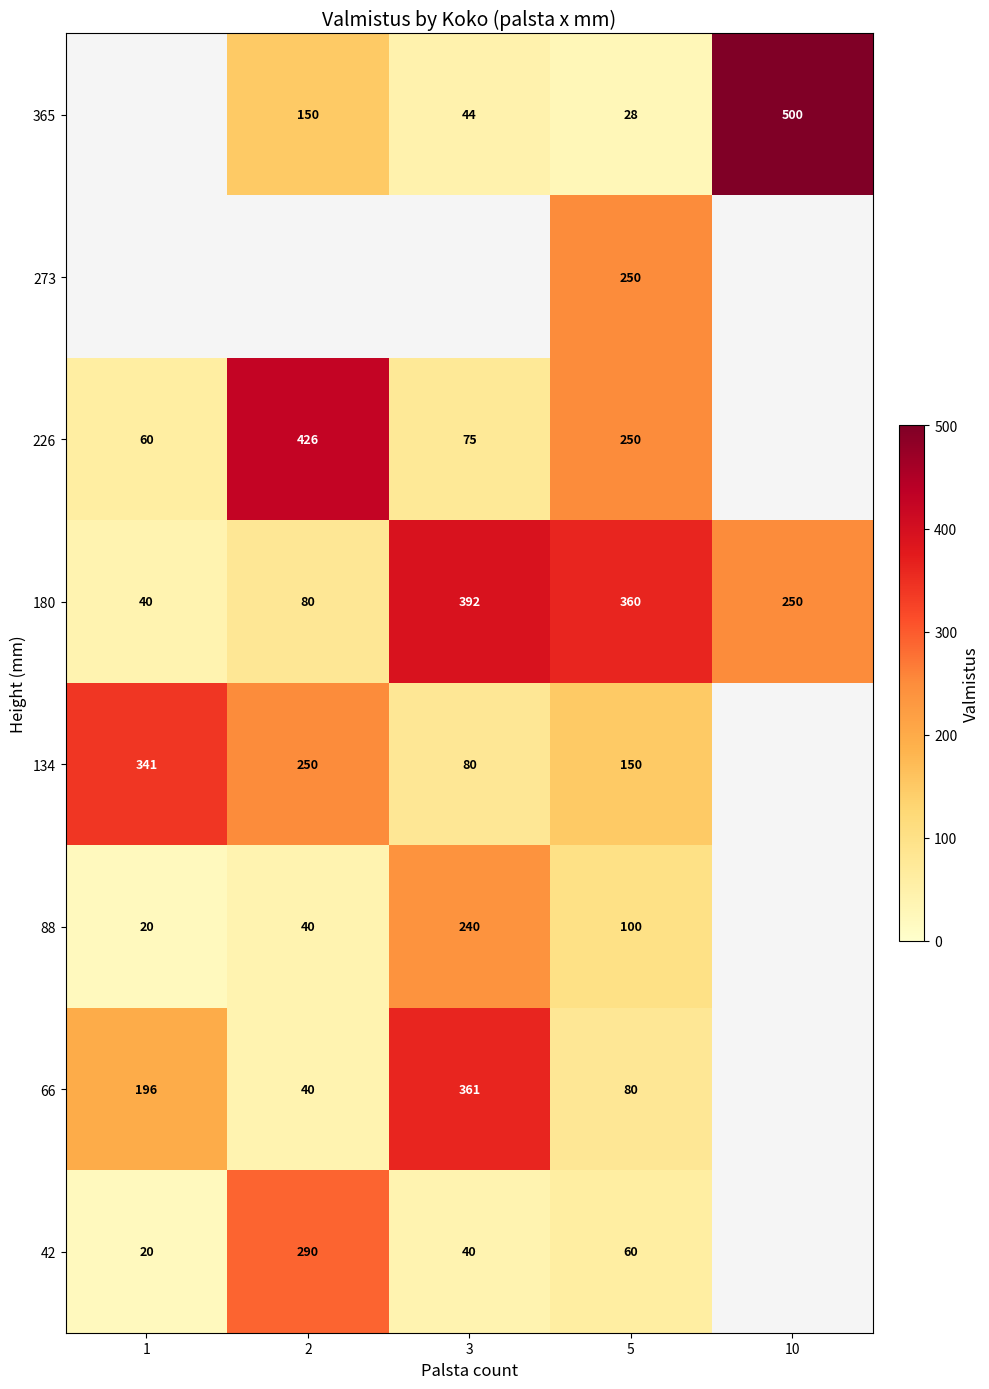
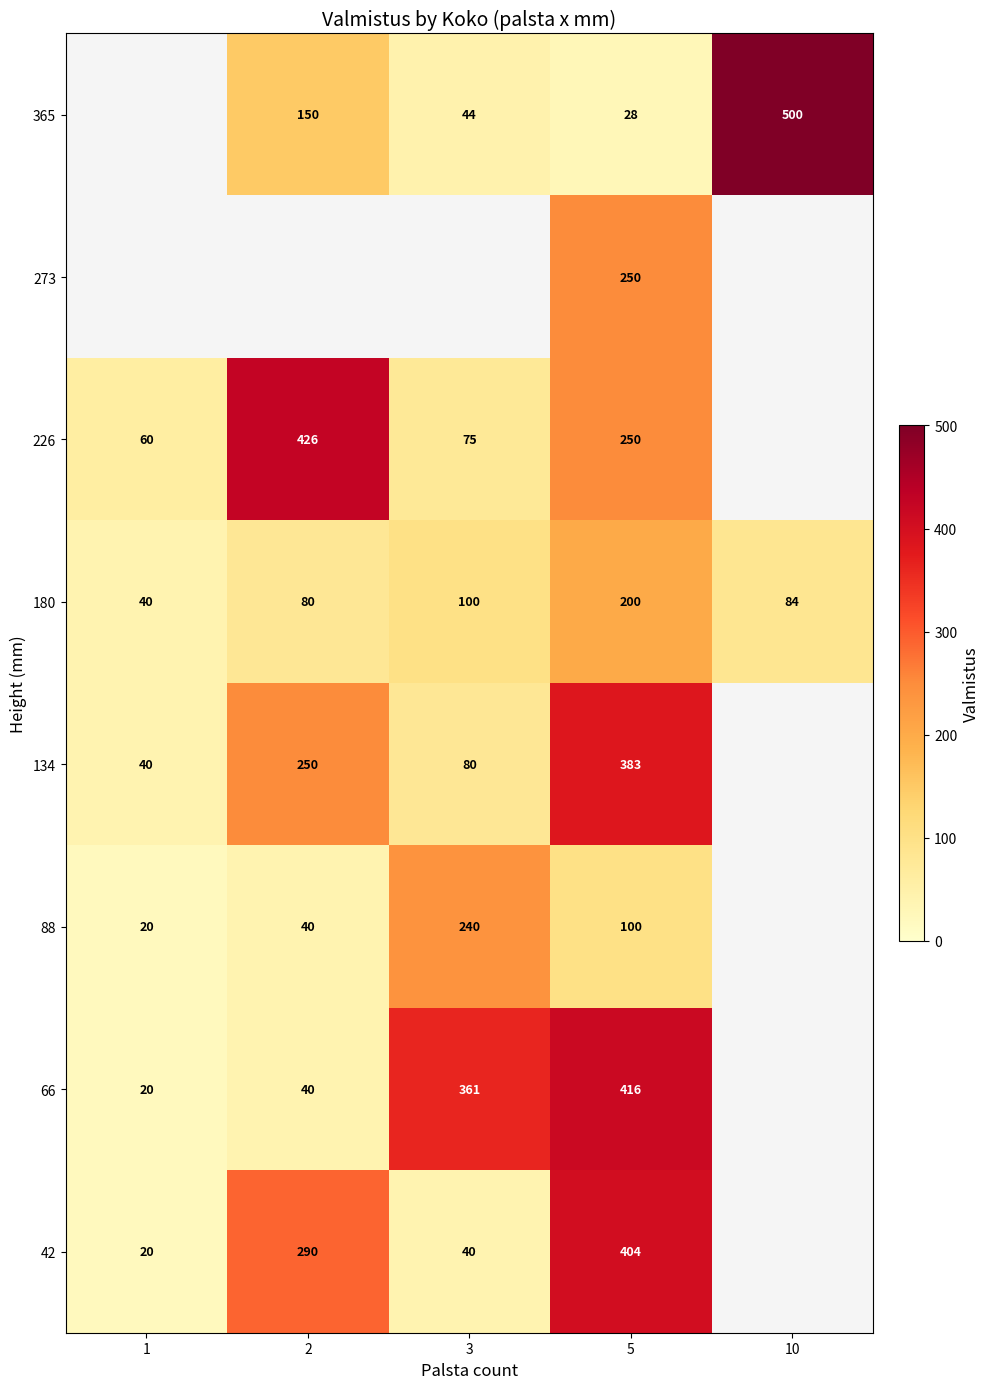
  {
    "365": {
      "2": 150,
      "3": 44,
      "5": 28,
      "10": 500
    },
    "273": {
      "5": 250
    },
    "226": {
      "1": 60,
      "2": 426,
      "3": 75,
      "5": 250
    },
    "180": {
      "1": 40,
      "2": 80,
-     "3": 392,
-     "5": 360,
-     "10": 250
+     "3": 100,
+     "5": 200,
+     "10": 84
    },
    "134": {
-     "1": 341,
+     "1": 40,
      "2": 250,
      "3": 80,
-     "5": 150
+     "5": 383
    },
    "88": {
      "1": 20,
      "2": 40,
      "3": 240,
      "5": 100
    },
    "66": {
-     "1": 196,
+     "1": 20,
      "2": 40,
      "3": 361,
-     "5": 80
+     "5": 416
    },
    "42": {
      "1": 20,
      "2": 290,
      "3": 40,
-     "5": 60
+     "5": 404
    }
  }
